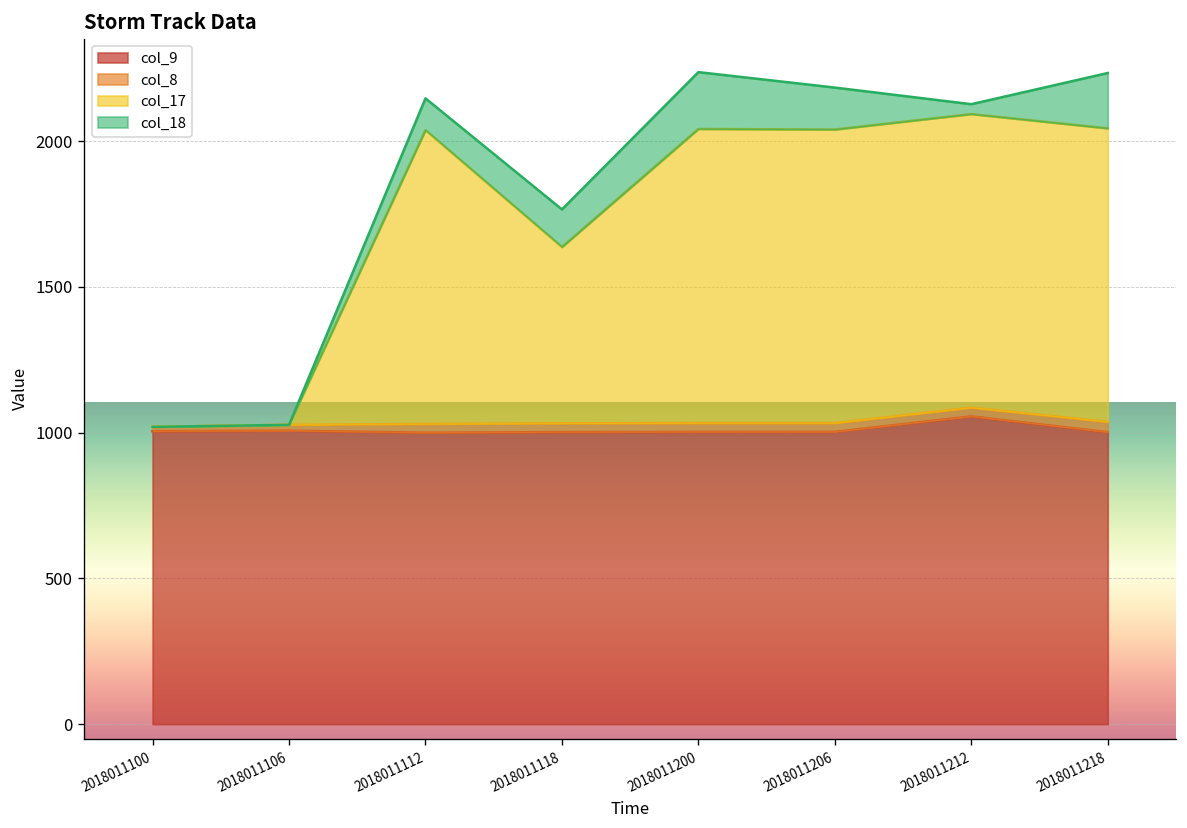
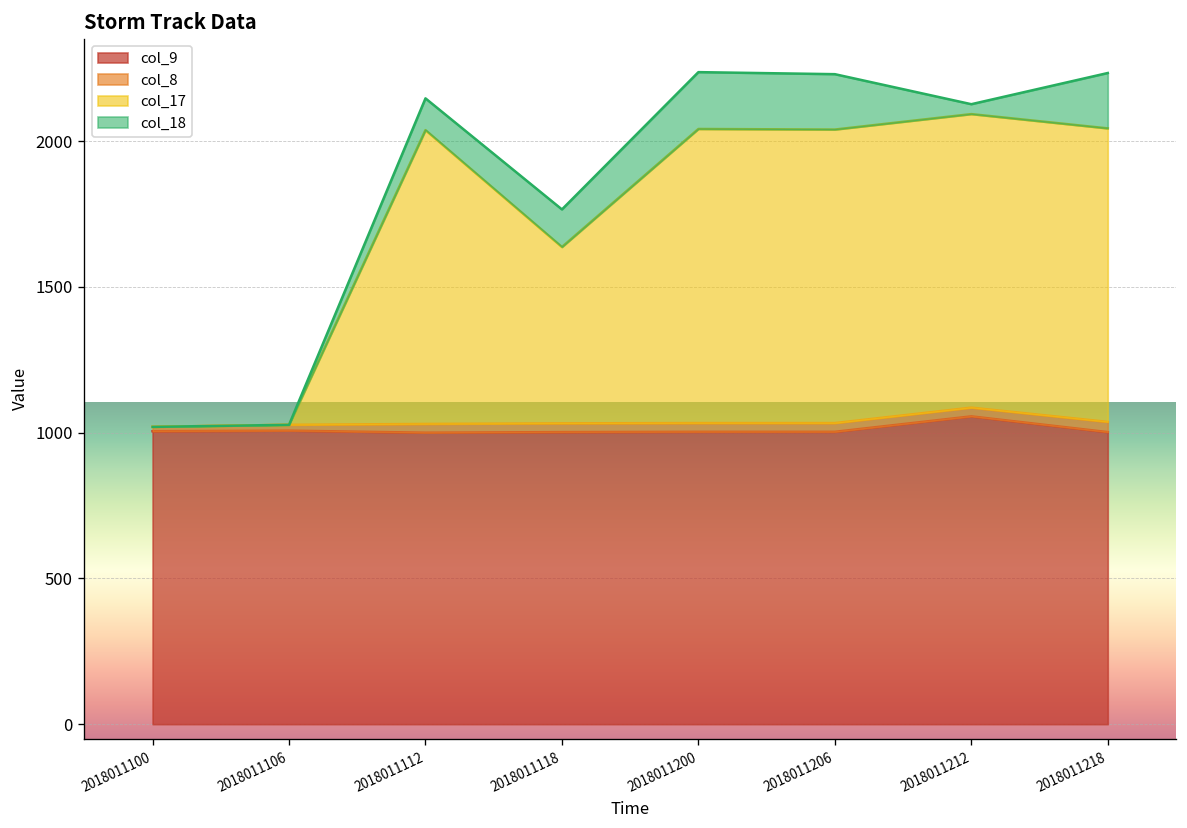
  {
    "col_9": {
      "2018011100": 1010,
      "2018011106": 1010,
      "2018011112": 1000,
      "2018011118": 1000,
      "2018011200": 1000,
      "2018011206": 1000,
      "2018011212": 1060,
      "2018011218": 1000
    },
    "col_8": {
      "2018011112": 30,
      "2018011118": 30,
      "2018011200": 30,
      "2018011206": 30,
      "2018011212": 30,
      "2018011218": 40
    },
    "col_17": {
      "2018011112": 1010,
      "2018011118": 610,
      "2018011200": 1010,
      "2018011206": 1010,
      "2018011212": 1010,
      "2018011218": 1010
    },
    "col_18": {
      "2018011112": 110,
      "2018011118": 130,
      "2018011200": 200,
-     "2018011206": 140,
+     "2018011206": 190,
      "2018011212": 30,
      "2018011218": 190
    }
  }
